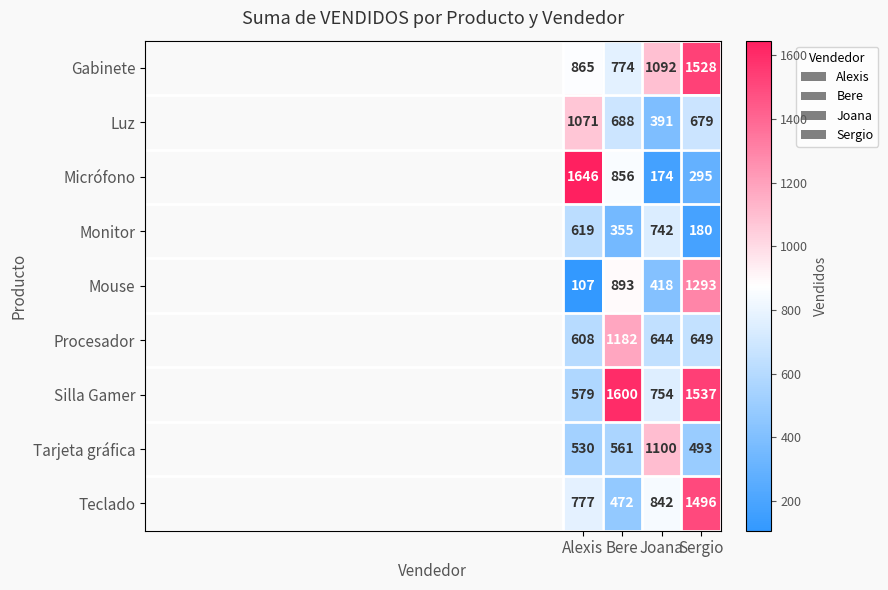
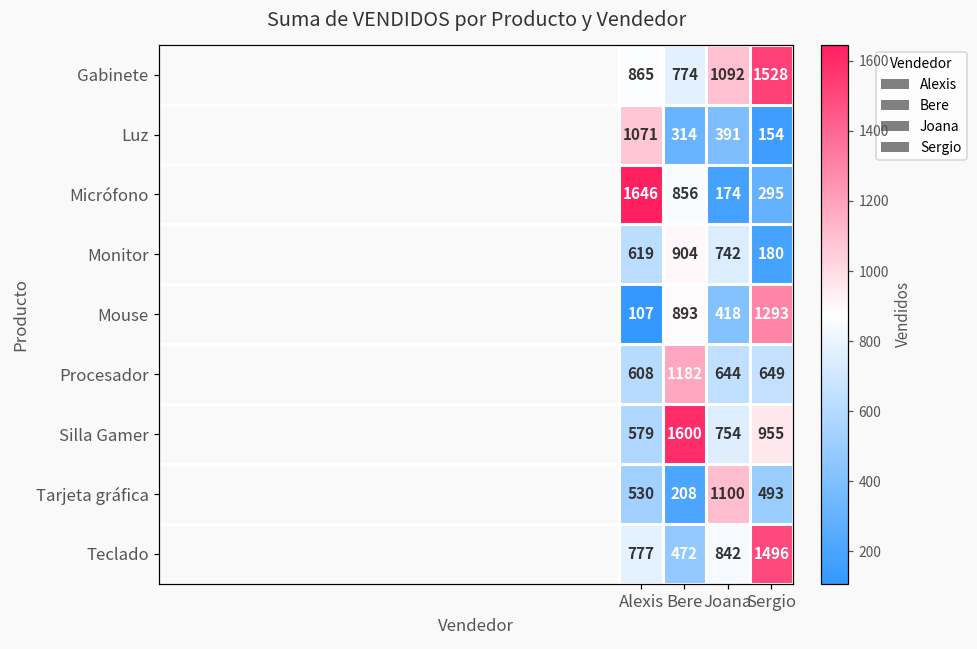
  {
    "Gabinete": {
      "Alexis": 865,
      "Bere": 774,
      "Joana": 1092,
      "Sergio": 1528
    },
    "Luz": {
      "Alexis": 1071,
-     "Bere": 688,
+     "Bere": 314,
      "Joana": 391,
-     "Sergio": 679
+     "Sergio": 154
    },
    "Micrófono": {
      "Alexis": 1646,
      "Bere": 856,
      "Joana": 174,
      "Sergio": 295
    },
    "Monitor": {
      "Alexis": 619,
-     "Bere": 355,
+     "Bere": 904,
      "Joana": 742,
      "Sergio": 180
    },
    "Mouse": {
      "Alexis": 107,
      "Bere": 893,
      "Joana": 418,
      "Sergio": 1293
    },
    "Procesador": {
      "Alexis": 608,
      "Bere": 1182,
      "Joana": 644,
      "Sergio": 649
    },
    "Silla Gamer": {
      "Alexis": 579,
      "Bere": 1600,
      "Joana": 754,
-     "Sergio": 1537
+     "Sergio": 955
    },
    "Tarjeta gráfica": {
      "Alexis": 530,
-     "Bere": 561,
+     "Bere": 208,
      "Joana": 1100,
      "Sergio": 493
    },
    "Teclado": {
      "Alexis": 777,
      "Bere": 472,
      "Joana": 842,
      "Sergio": 1496
    }
  }
